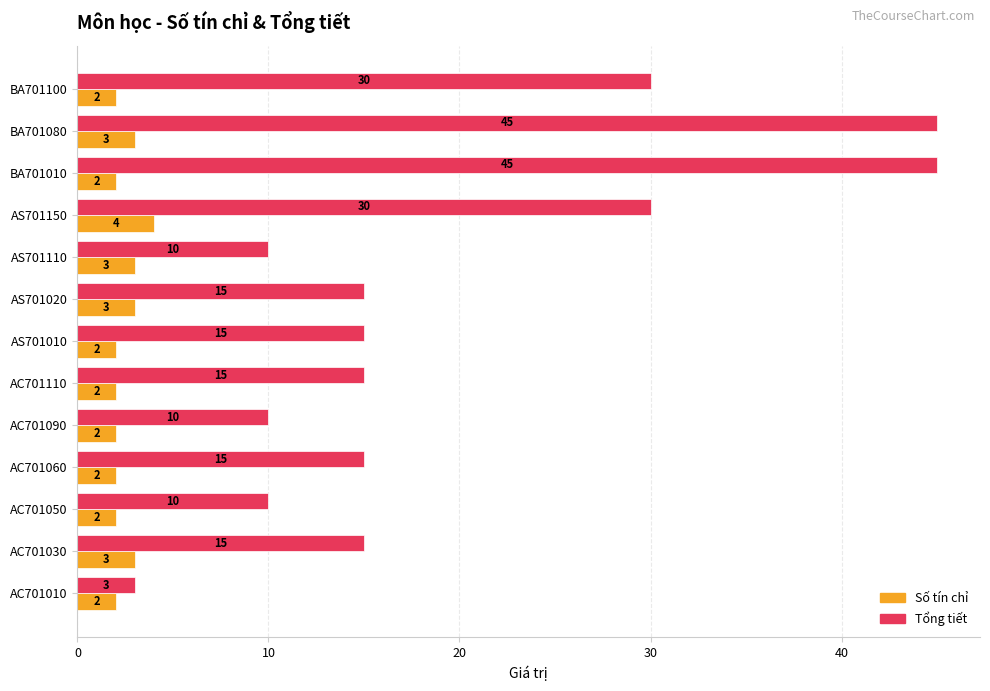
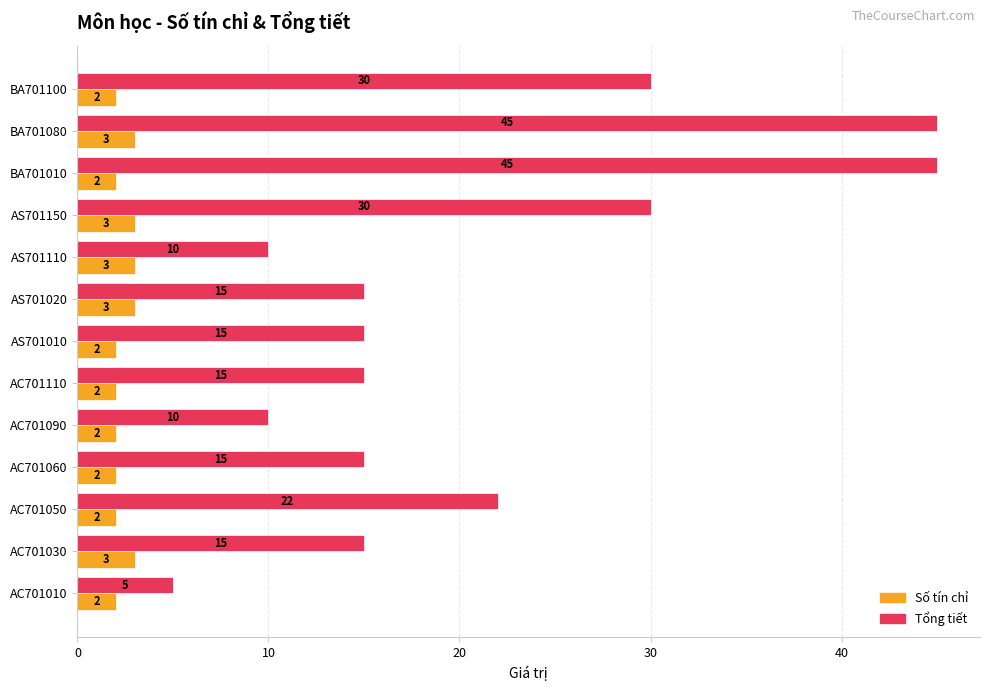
  {
    "Số tín chỉ": {
      "BA701100": 2,
      "BA701080": 3,
      "BA701010": 2,
-     "AS701150": 4,
+     "AS701150": 3,
      "AS701110": 3,
      "AS701020": 3,
      "AS701010": 2,
      "AC701110": 2,
      "AC701090": 2,
      "AC701060": 2,
      "AC701050": 2,
      "AC701030": 3,
      "AC701010": 2
    },
    "Tổng tiết": {
      "BA701100": 30,
      "BA701080": 45,
      "BA701010": 45,
      "AS701150": 30,
      "AS701110": 10,
      "AS701020": 15,
      "AS701010": 15,
      "AC701110": 15,
      "AC701090": 10,
      "AC701060": 15,
-     "AC701050": 10,
+     "AC701050": 22,
      "AC701030": 15,
-     "AC701010": 3
+     "AC701010": 5
    }
  }
